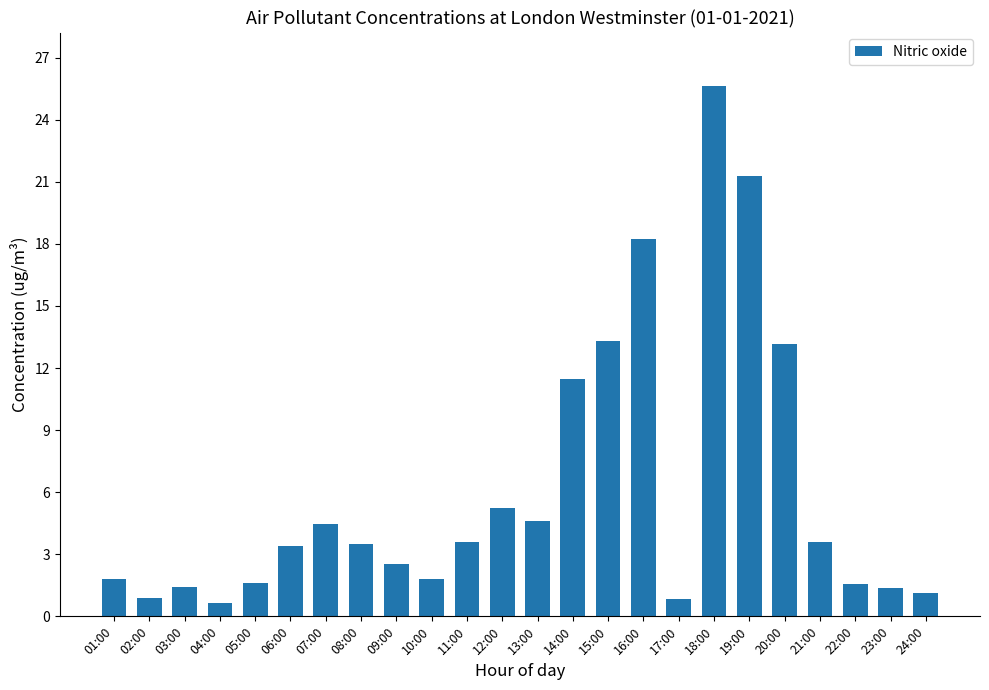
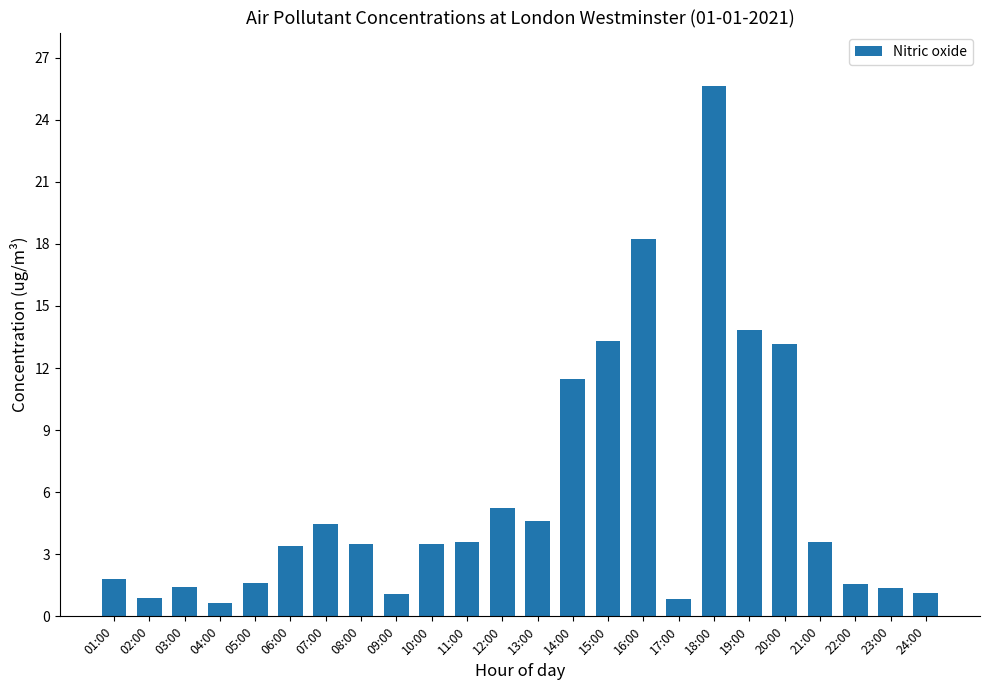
  {
    "01:00": 1.8,
    "02:00": 0.9,
    "03:00": 1.4,
    "04:00": 0.7,
    "05:00": 1.6,
    "06:00": 3.4,
    "07:00": 4.5,
    "08:00": 3.5,
-   "09:00": 2.5,
-   "10:00": 1.8,
+   "09:00": 1.1,
+   "10:00": 3.5,
    "11:00": 3.6,
    "12:00": 5.2,
    "13:00": 4.6,
    "14:00": 11.5,
    "15:00": 13.3,
    "16:00": 18.3,
    "17:00": 0.9,
    "18:00": 25.7,
-   "19:00": 21.3,
+   "19:00": 13.9,
    "20:00": 13.2,
    "21:00": 3.6,
    "22:00": 1.6,
    "23:00": 1.4,
    "24:00": 1.1
  }
